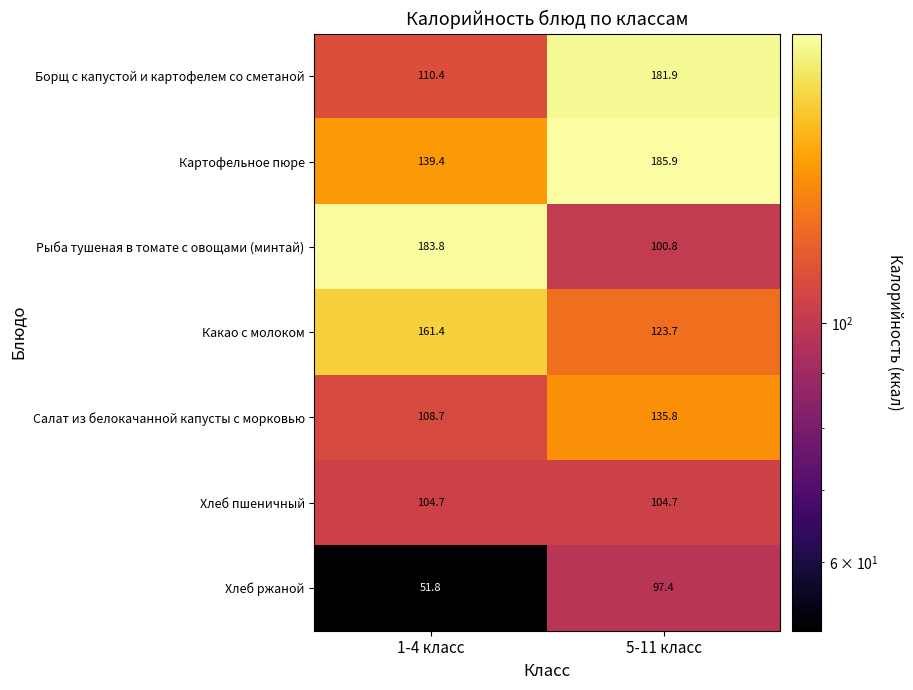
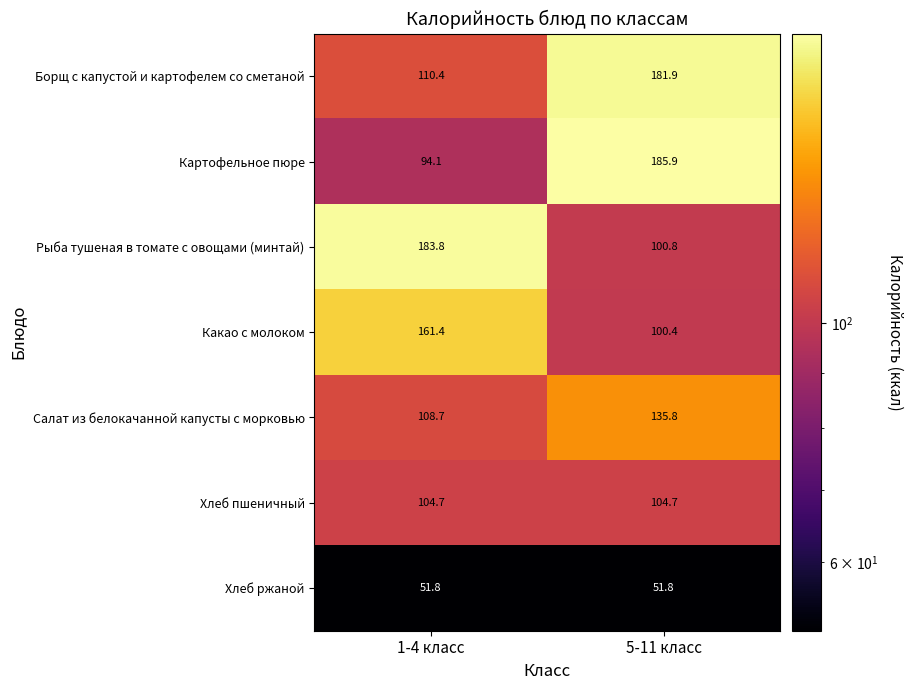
  {
    "Борщ с капустой и картофелем со сметаной": {
      "1-4 класс": 110.4,
      "5-11 класс": 181.9
    },
    "Картофельное пюре": {
-     "1-4 класс": 139.4,
+     "1-4 класс": 94.1,
      "5-11 класс": 185.9
    },
    "Рыба тушеная в томате с овощами (минтай)": {
      "1-4 класс": 183.8,
      "5-11 класс": 100.8
    },
    "Какао с молоком": {
      "1-4 класс": 161.4,
-     "5-11 класс": 123.7
+     "5-11 класс": 100.4
    },
    "Салат из белокачанной капусты с морковью": {
      "1-4 класс": 108.7,
      "5-11 класс": 135.8
    },
    "Хлеб пшеничный": {
      "1-4 класс": 104.7,
      "5-11 класс": 104.7
    },
    "Хлеб ржаной": {
      "1-4 класс": 51.8,
-     "5-11 класс": 97.4
+     "5-11 класс": 51.8
    }
  }
